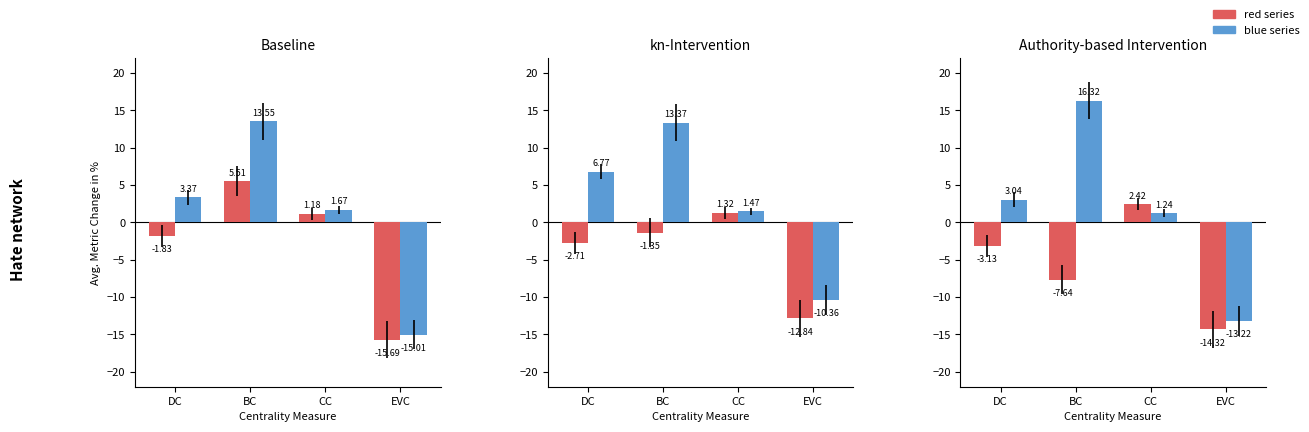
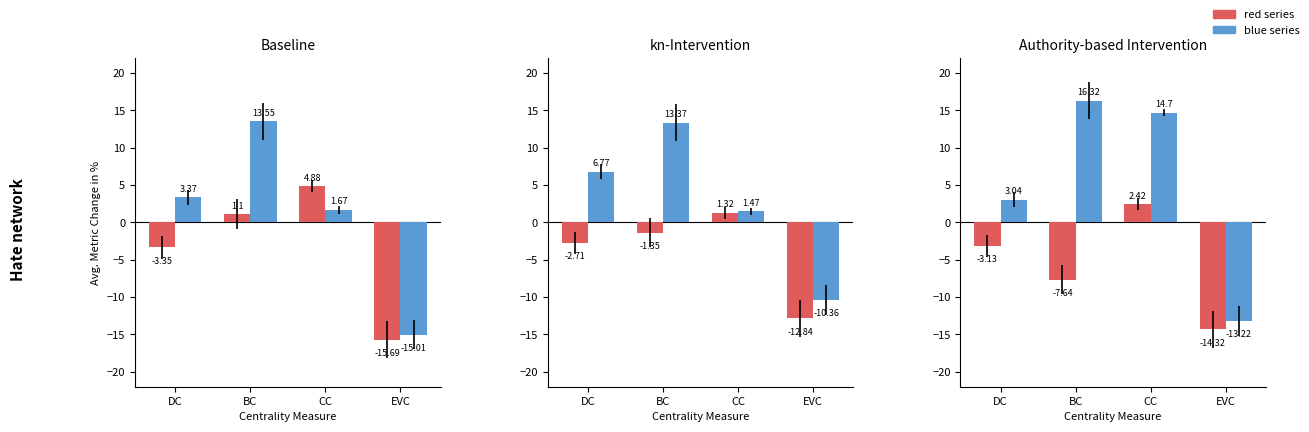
  {
    "Baseline": {
      "red series": {
-       "DC": -1.83,
-       "BC": 5.51,
-       "CC": 1.18,
+       "DC": -3.35,
+       "BC": 1.1,
+       "CC": 4.88,
        "EVC": -15.69
      },
      "blue series": {
        "DC": 3.37,
        "BC": 13.55,
        "CC": 1.67,
        "EVC": -15.01
      }
    },
    "kn-Intervention": {
      "red series": {
        "DC": -2.71,
        "BC": -1.35,
        "CC": 1.32,
        "EVC": -12.84
      },
      "blue series": {
        "DC": 6.77,
        "BC": 13.37,
        "CC": 1.47,
        "EVC": -10.36
      }
    },
    "Authority-based Intervention": {
      "red series": {
        "DC": -3.13,
        "BC": -7.64,
        "CC": 2.42,
        "EVC": -14.32
      },
      "blue series": {
        "DC": 3.04,
        "BC": 16.32,
-       "CC": 1.24,
+       "CC": 14.7,
        "EVC": -13.22
      }
    }
  }
